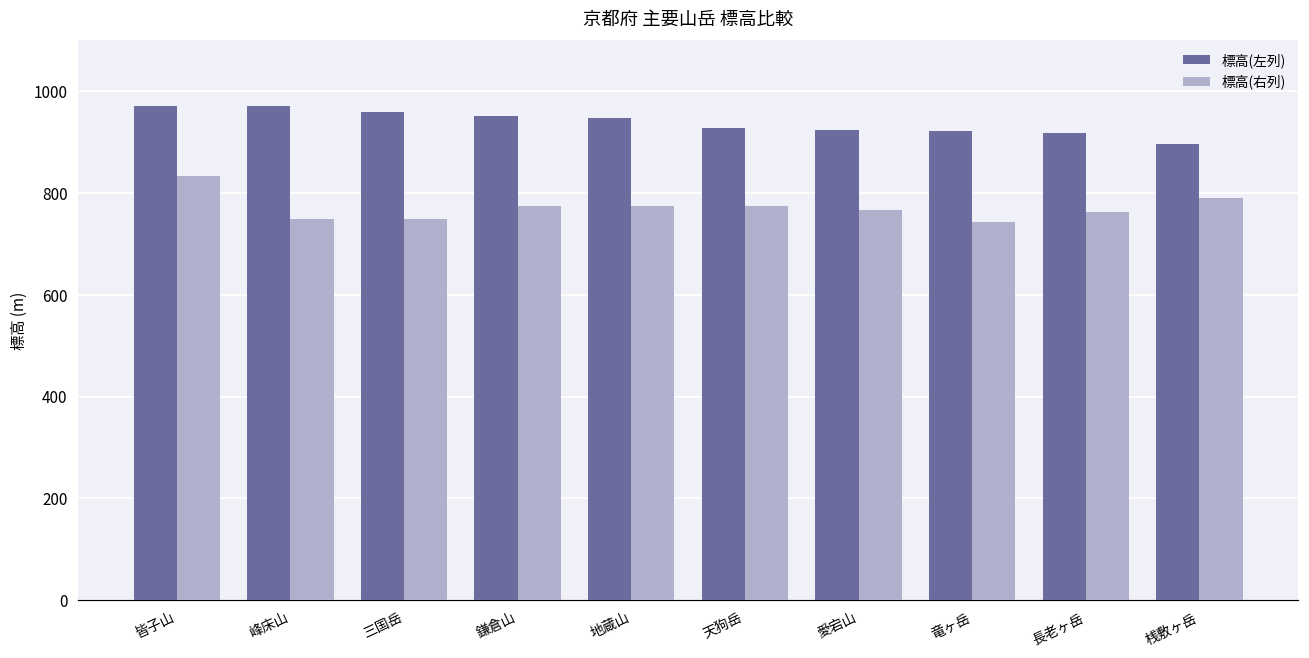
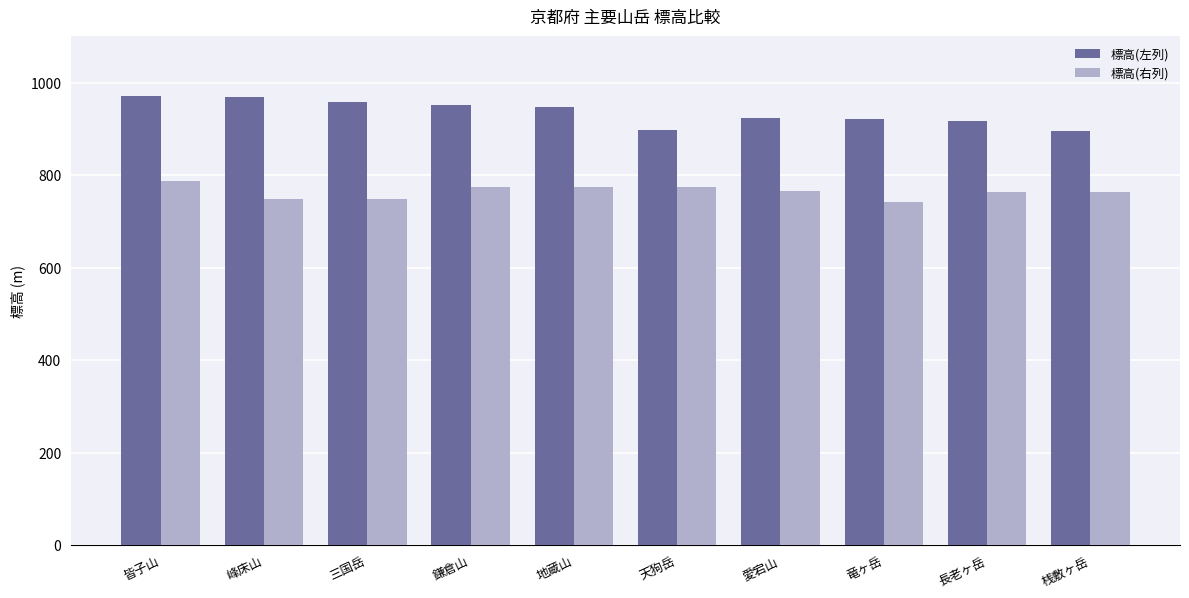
  {
    "標高(左列)": {
      "皆子山": 970,
      "峰床山": 970,
      "三国岳": 960,
      "鎌倉山": 950,
      "地蔵山": 950,
-     "天狗岳": 930,
+     "天狗岳": 900,
      "愛宕山": 920,
      "竜ヶ岳": 920,
      "長老ヶ岳": 920,
      "桟敷ヶ岳": 900
    },
    "標高(右列)": {
-     "皆子山": 830,
+     "皆子山": 790,
      "峰床山": 750,
      "三国岳": 750,
      "鎌倉山": 780,
      "地蔵山": 780,
      "天狗岳": 770,
      "愛宕山": 770,
      "竜ヶ岳": 740,
      "長老ヶ岳": 760,
-     "桟敷ヶ岳": 790
+     "桟敷ヶ岳": 760
    }
  }
